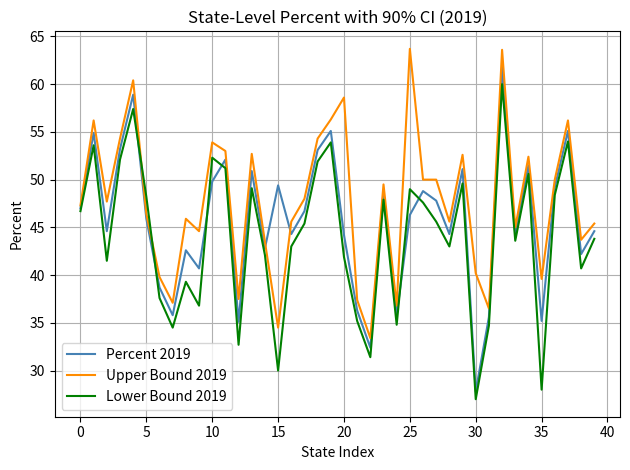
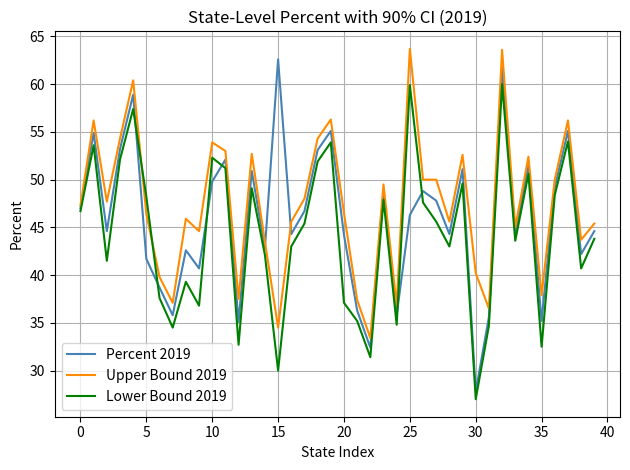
  {
    "Percent 2019": {
      "0": 47,
-     "5": 46,
+     "5": 42,
      "10": 50,
-     "15": 49,
+     "15": 63,
      "20": 44,
      "25": 46,
      "30": 28,
      "35": 35
    },
    "Upper Bound 2019": {
      "0": 47,
      "5": 46,
      "10": 54,
      "15": 35,
-     "20": 59,
+     "20": 47,
      "25": 64,
      "30": 40,
-     "35": 40
+     "35": 38
    },
    "Lower Bound 2019": {
      "0": 47,
      "5": 48,
      "10": 52,
      "15": 30,
-     "20": 42,
-     "25": 49,
+     "20": 37,
+     "25": 60,
      "30": 27,
-     "35": 28
+     "35": 33
    }
  }
